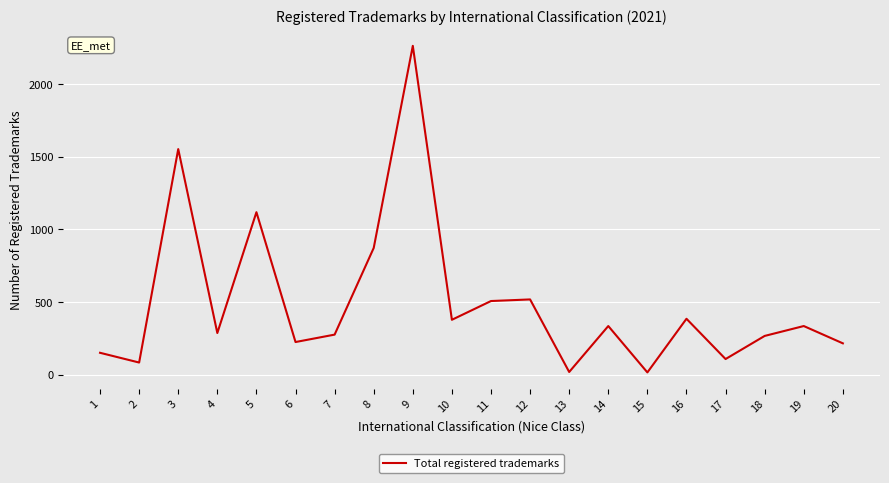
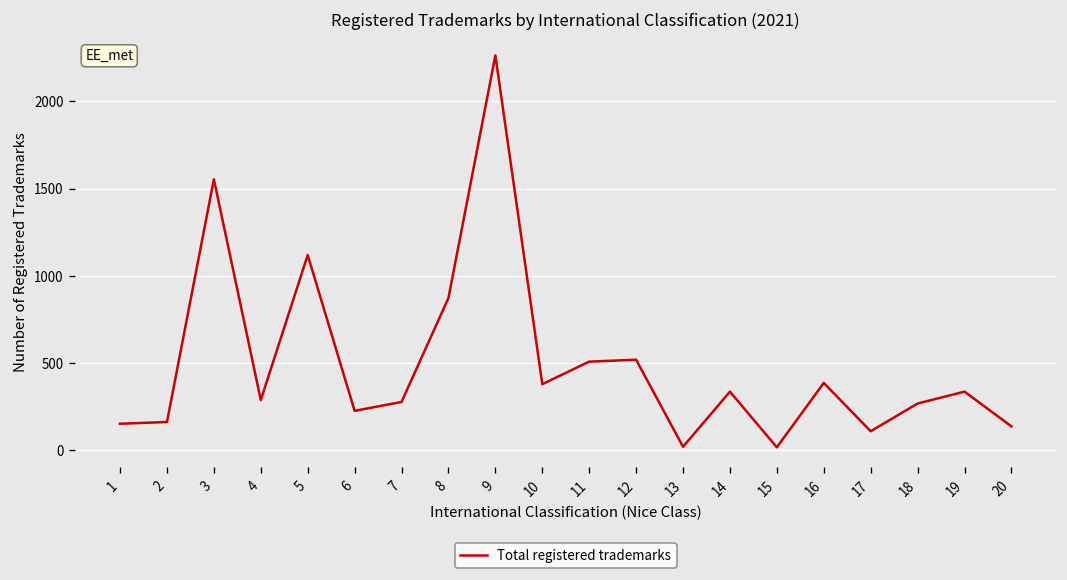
  {
    "1": 150,
-   "2": 90,
+   "2": 160,
    "3": 1550,
    "4": 290,
    "5": 1120,
    "6": 230,
    "7": 280,
    "8": 870,
    "9": 2260,
    "10": 380,
    "11": 510,
    "12": 520,
    "13": 20,
    "14": 340,
    "15": 20,
    "16": 390,
    "17": 110,
    "18": 270,
    "19": 340,
-   "20": 220
+   "20": 140
  }
